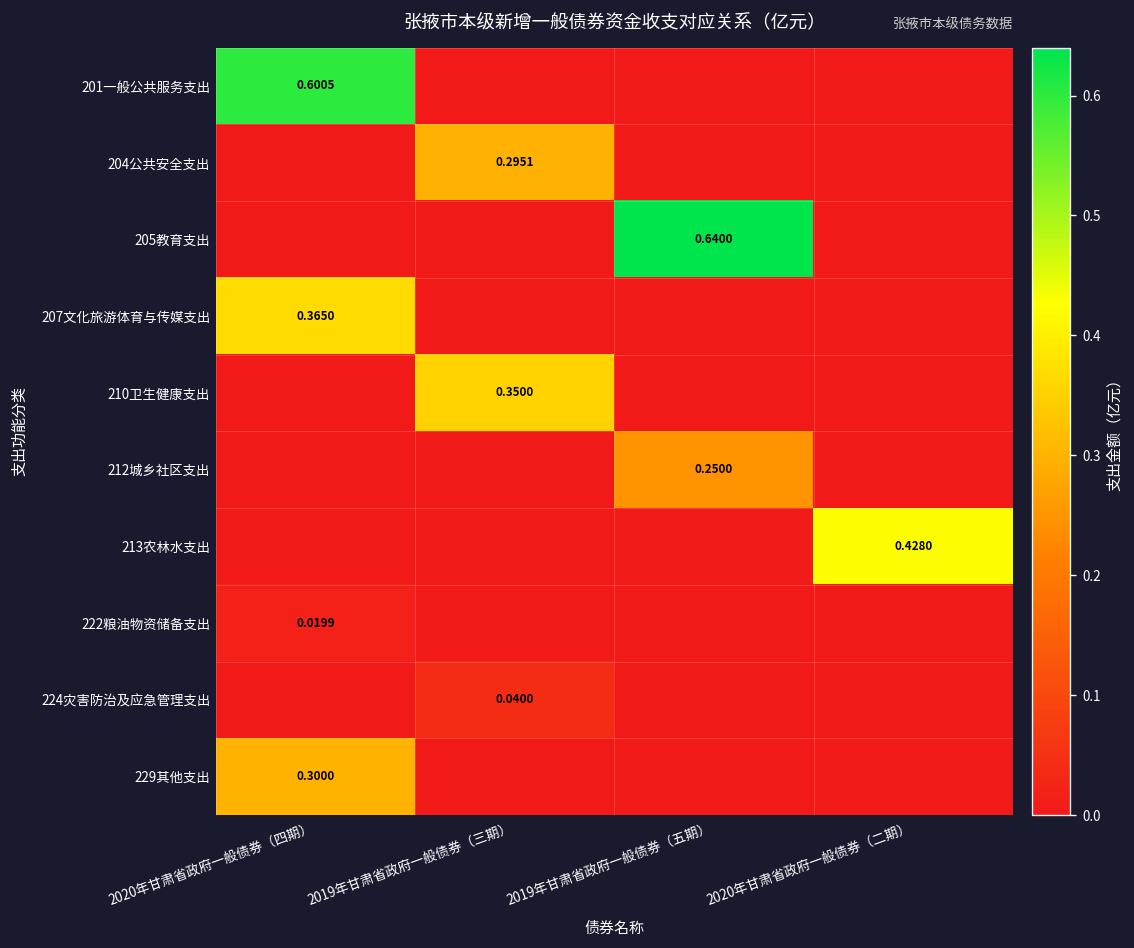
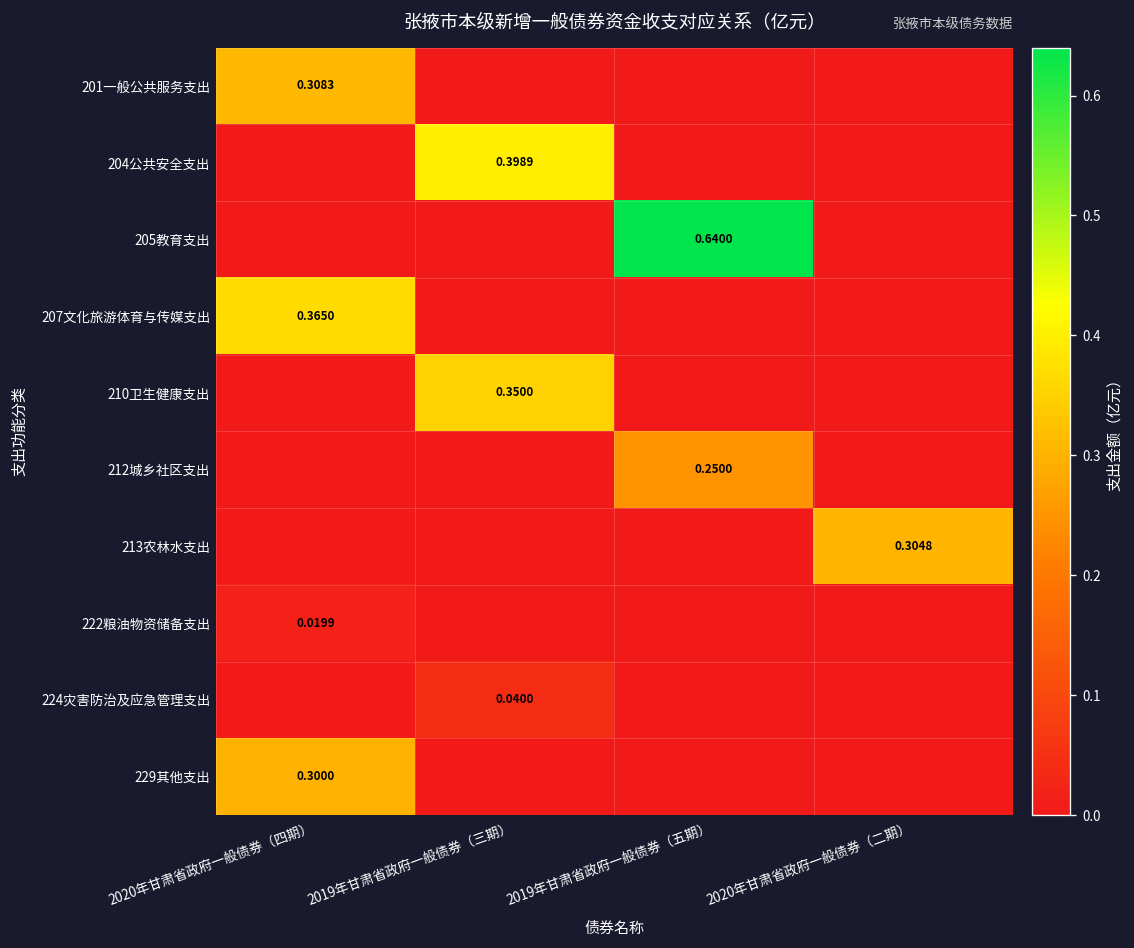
  {
    "201一般公共服务支出": {
-     "2020年甘肃省政府一般债券（四期）": 0.6005
+     "2020年甘肃省政府一般债券（四期）": 0.3083
    },
    "204公共安全支出": {
-     "2019年甘肃省政府一般债券（三期）": 0.2951
+     "2019年甘肃省政府一般债券（三期）": 0.3989
    },
    "205教育支出": {
      "2019年甘肃省政府一般债券（五期）": 0.6400
    },
    "207文化旅游体育与传媒支出": {
      "2020年甘肃省政府一般债券（四期）": 0.3650
    },
    "210卫生健康支出": {
      "2019年甘肃省政府一般债券（三期）": 0.3500
    },
    "212城乡社区支出": {
      "2019年甘肃省政府一般债券（五期）": 0.2500
    },
    "213农林水支出": {
-     "2020年甘肃省政府一般债券（二期）": 0.4280
+     "2020年甘肃省政府一般债券（二期）": 0.3048
    },
    "222粮油物资储备支出": {
      "2020年甘肃省政府一般债券（四期）": 0.0199
    },
    "224灾害防治及应急管理支出": {
      "2019年甘肃省政府一般债券（三期）": 0.0400
    },
    "229其他支出": {
      "2020年甘肃省政府一般债券（四期）": 0.3000
    }
  }
